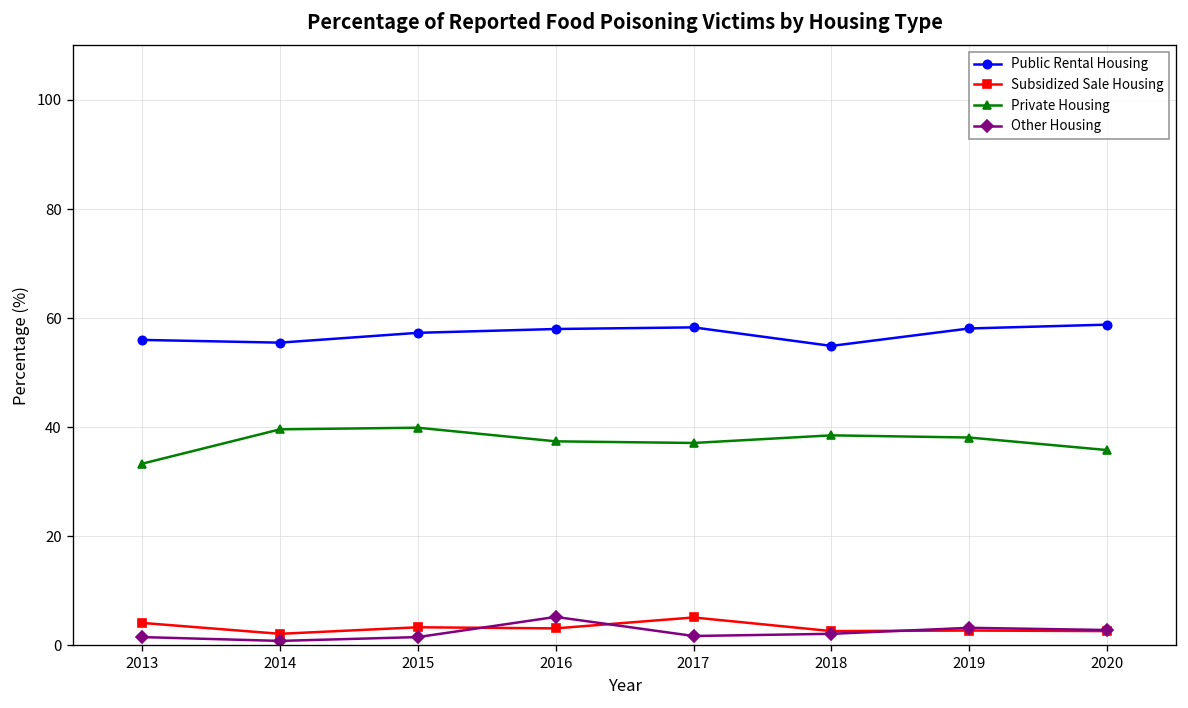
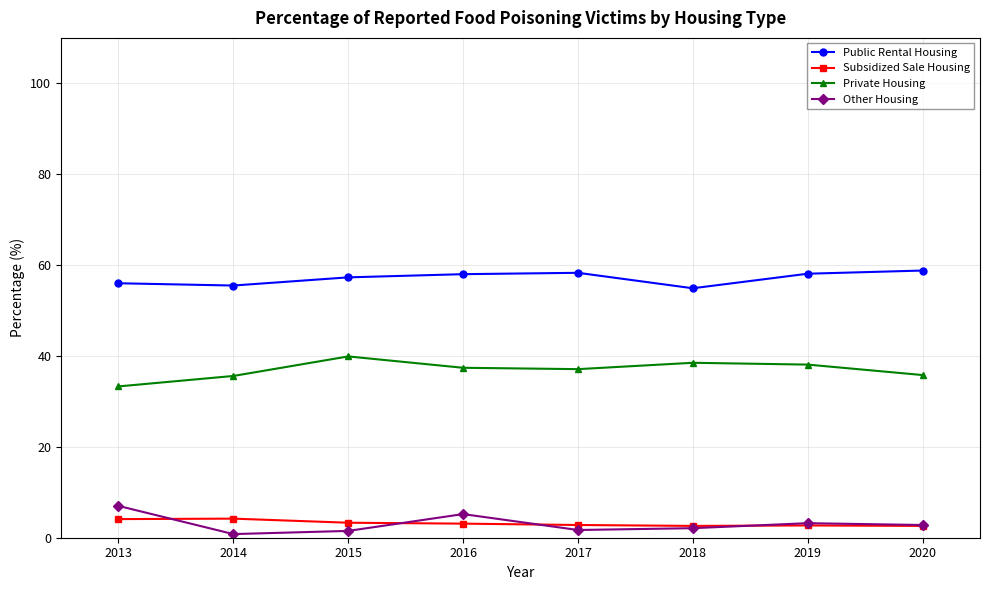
  {
    "Public Rental Housing": {
      "2013": 56,
      "2014": 56,
      "2015": 57,
      "2016": 58,
      "2017": 58,
      "2018": 55,
      "2019": 58,
      "2020": 59
    },
    "Subsidized Sale Housing": {
      "2013": 4,
-     "2014": 2,
+     "2014": 4,
      "2015": 3,
      "2016": 3,
-     "2017": 5
+     "2017": 3
    },
    "Private Housing": {
      "2013": 33,
-     "2014": 40,
+     "2014": 36,
      "2015": 40,
      "2016": 37,
      "2017": 37,
      "2018": 39,
      "2019": 38,
      "2020": 36
    },
    "Other Housing": {
-     "2013": 2,
+     "2013": 7,
      "2014": 1,
      "2015": 2,
      "2016": 5,
      "2017": 2
    }
  }
